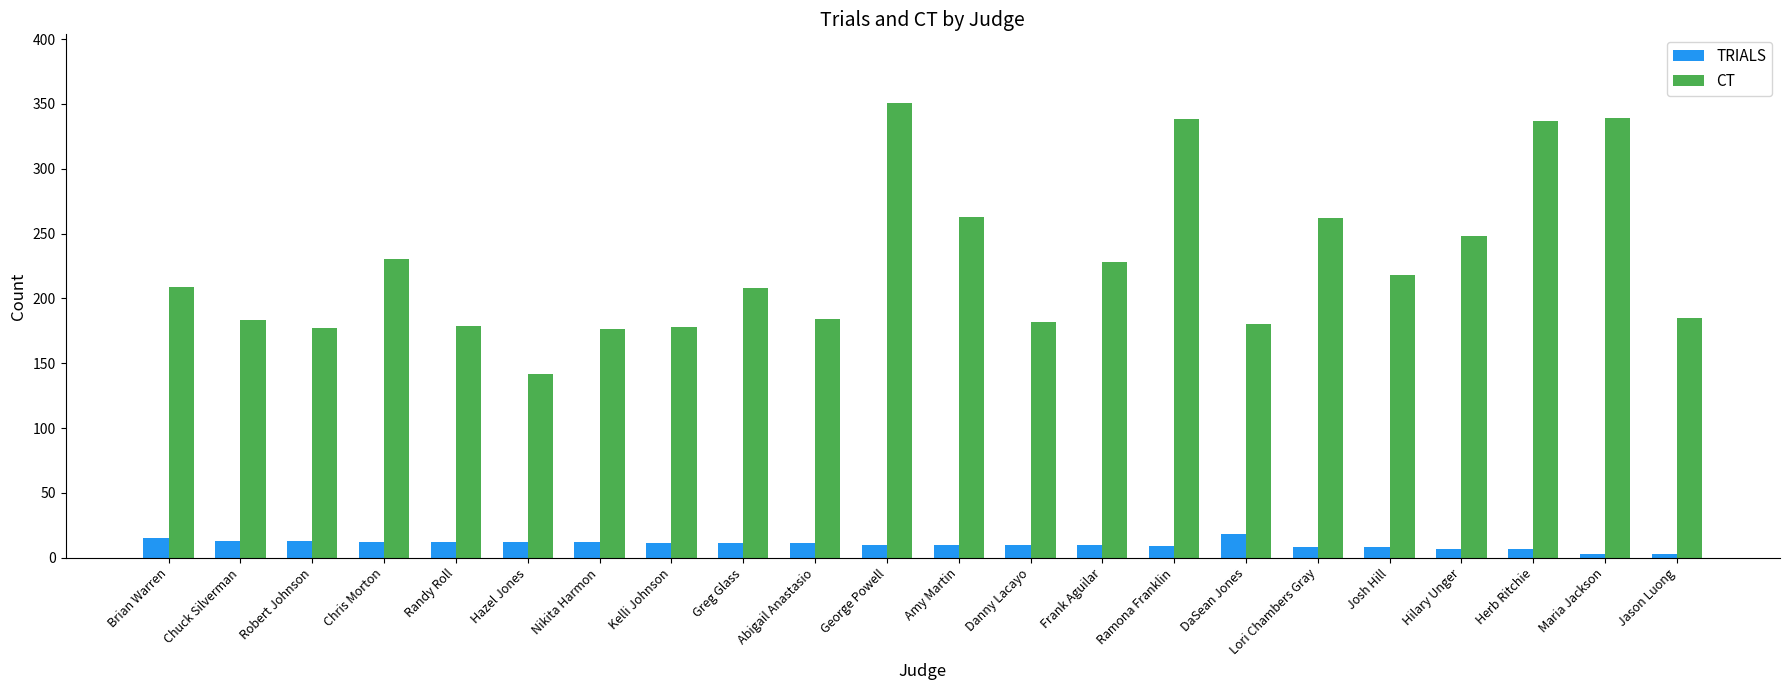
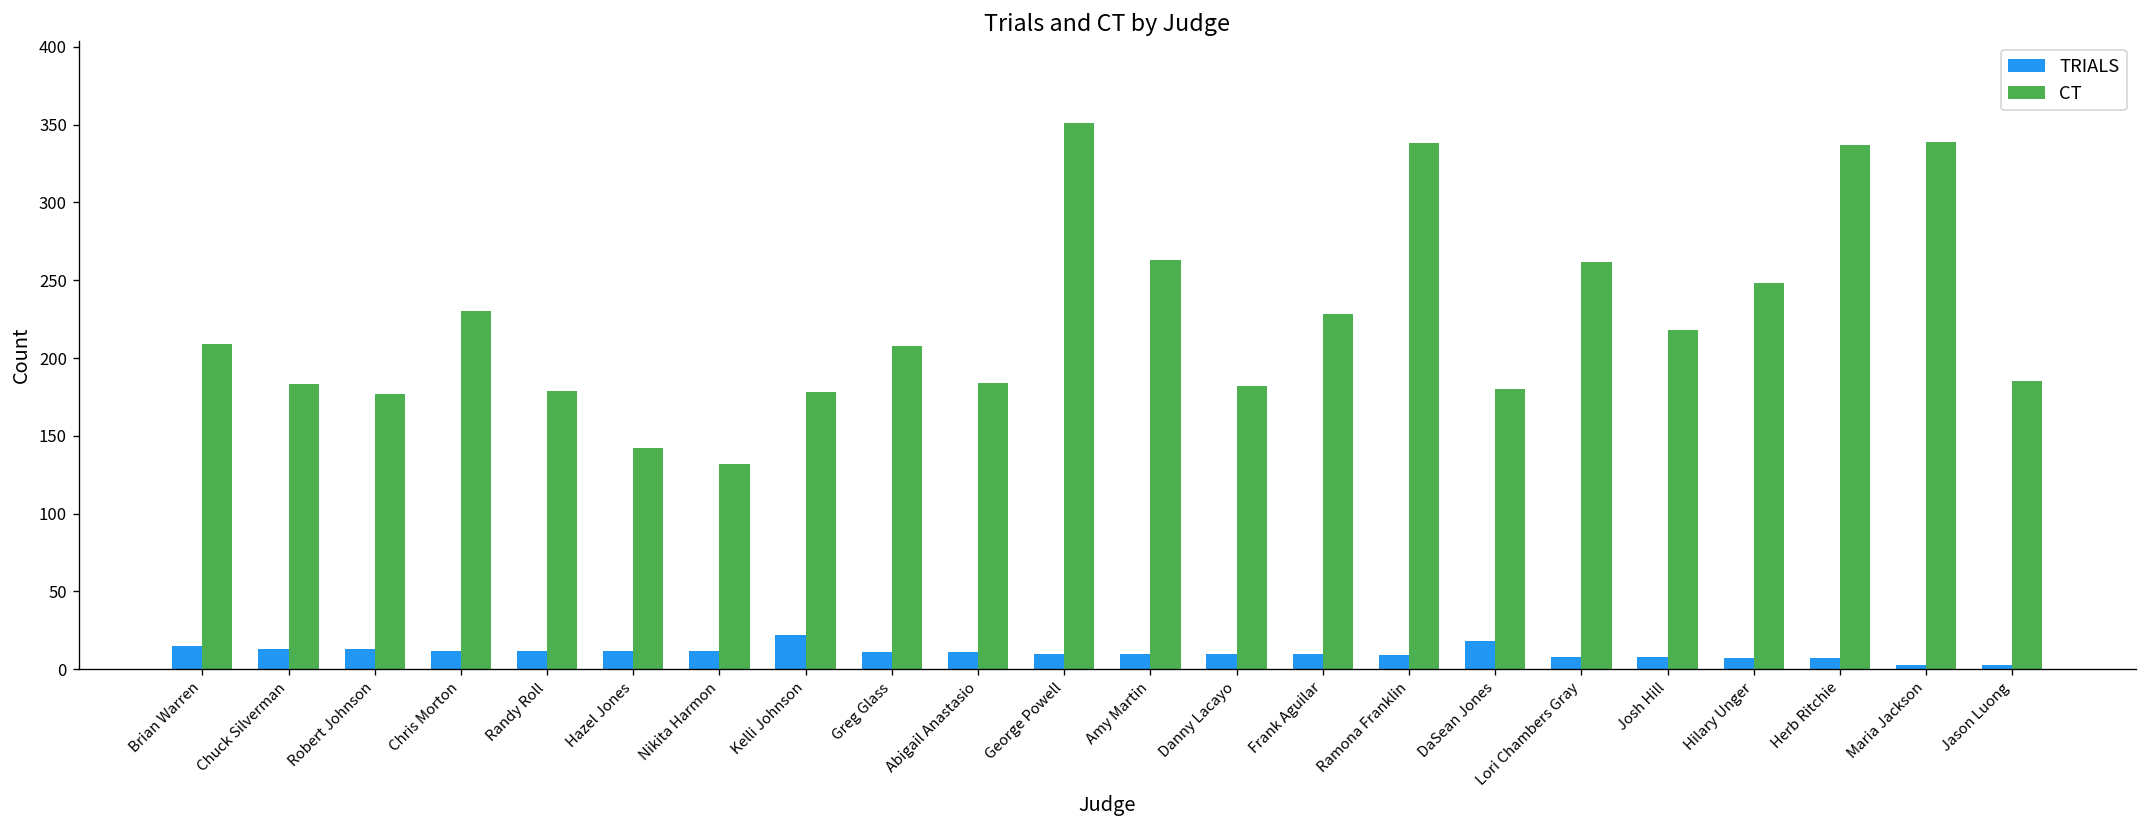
  {
    "TRIALS": {
      "Brian Warren": 15,
      "Chuck Silverman": 13,
      "Robert Johnson": 13,
      "Chris Morton": 12,
      "Randy Roll": 12,
      "Hazel Jones": 12,
      "Nikita Harmon": 12,
-     "Kelli Johnson": 11,
+     "Kelli Johnson": 22,
      "Greg Glass": 11,
      "Abigail Anastasio": 11,
      "George Powell": 10,
      "Amy Martin": 10,
      "Danny Lacayo": 10,
      "Frank Aguilar": 10,
      "Ramona Franklin": 9,
      "DaSean Jones": 18,
      "Lori Chambers Gray": 8,
      "Josh Hill": 8,
      "Hilary Unger": 7,
      "Herb Ritchie": 7,
      "Maria Jackson": 3,
      "Jason Luong": 3
    },
    "CT": {
      "Brian Warren": 209,
      "Chuck Silverman": 183,
      "Robert Johnson": 177,
      "Chris Morton": 230,
      "Randy Roll": 179,
      "Hazel Jones": 142,
-     "Nikita Harmon": 176,
+     "Nikita Harmon": 132,
      "Kelli Johnson": 178,
      "Greg Glass": 208,
      "Abigail Anastasio": 184,
      "George Powell": 351,
      "Amy Martin": 263,
      "Danny Lacayo": 182,
      "Frank Aguilar": 228,
      "Ramona Franklin": 338,
      "DaSean Jones": 180,
      "Lori Chambers Gray": 262,
      "Josh Hill": 218,
      "Hilary Unger": 248,
      "Herb Ritchie": 337,
      "Maria Jackson": 339,
      "Jason Luong": 185
    }
  }
